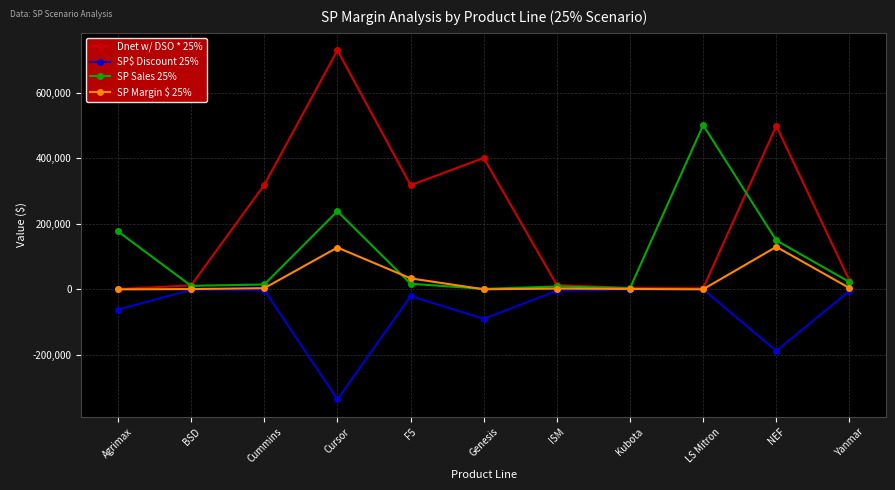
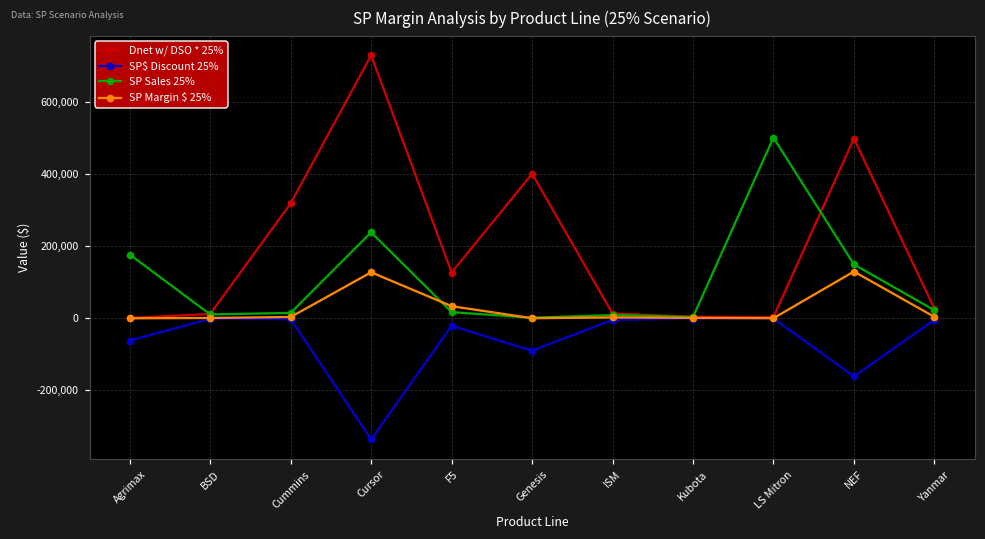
  {
    "Dnet w/ DSO * 25%": {
      "Cummins": "320,000",
      "Cursor": "730,000",
-     "F5": "320,000",
+     "F5": "130,000",
      "Genesis": "400,000",
      "NEF": "500,000"
    },
    "SP$ Discount 25%": {
      "Agrimax": "-60,000",
      "Cursor": "-340,000",
      "F5": "-20,000",
      "Genesis": "-90,000",
-     "NEF": "-190,000",
+     "NEF": "-160,000",
      "Yanmar": "0"
    },
    "SP Sales 25%": {
      "Agrimax": "180,000",
      "Cummins": "10,000",
      "Cursor": "240,000",
      "F5": "20,000",
      "LS Mitron": "500,000",
      "NEF": "150,000"
    },
    "SP Margin $ 25%": {
      "Cursor": "130,000",
      "F5": "30,000",
      "NEF": "130,000",
      "Yanmar": "0"
    }
  }
